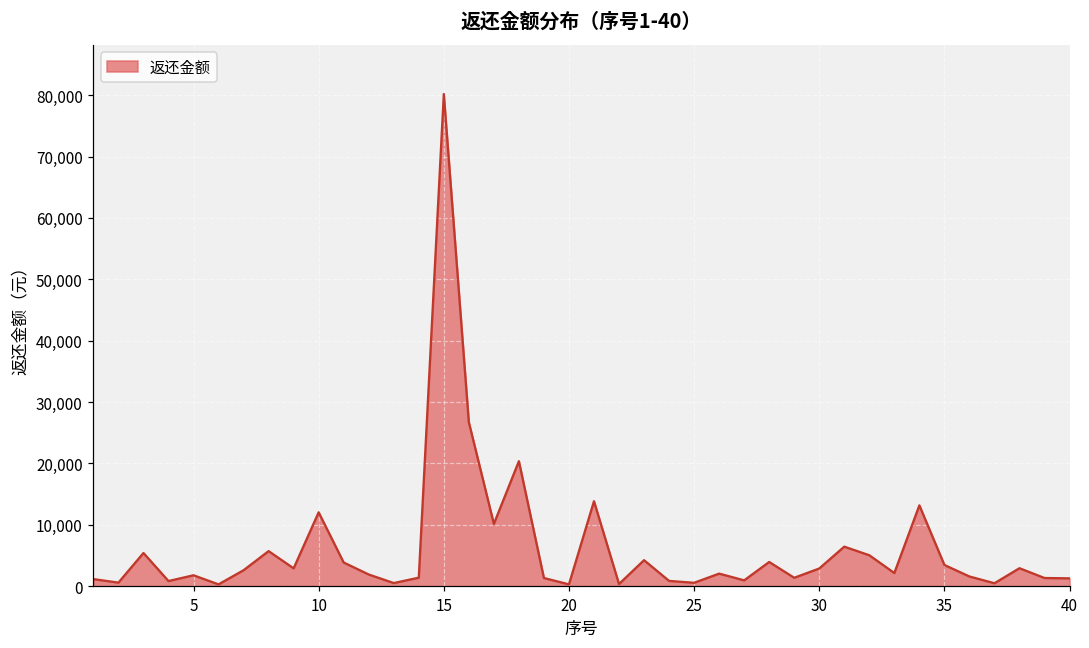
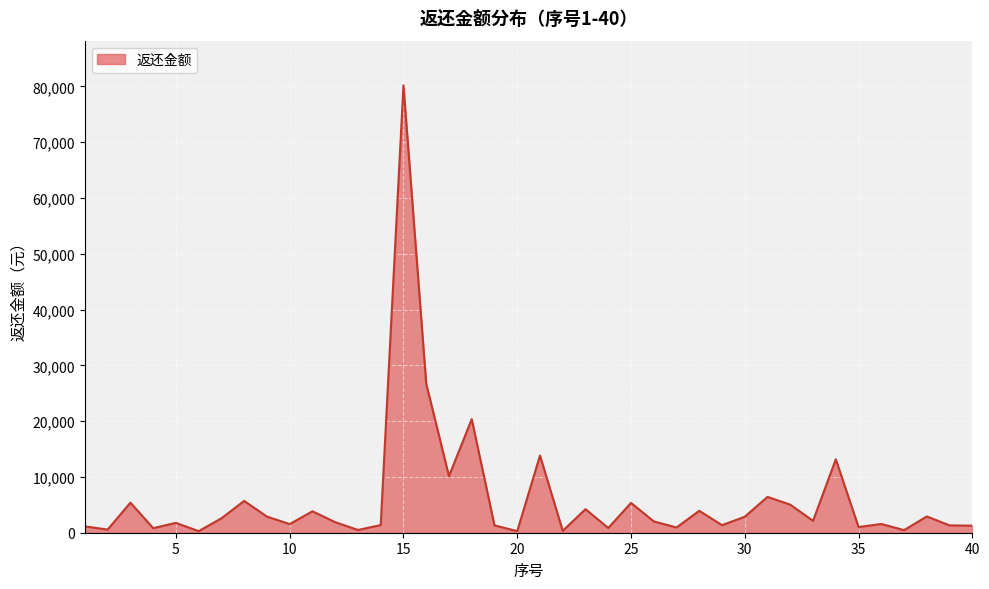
  {
    "5": "2,000",
-   "10": "12,000",
+   "10": "2,000",
    "15": "80,000",
    "20": "0",
-   "25": "1,000",
+   "25": "5,000",
    "30": "3,000",
-   "35": "3,000",
+   "35": "1,000",
    "40": "1,000"
  }
